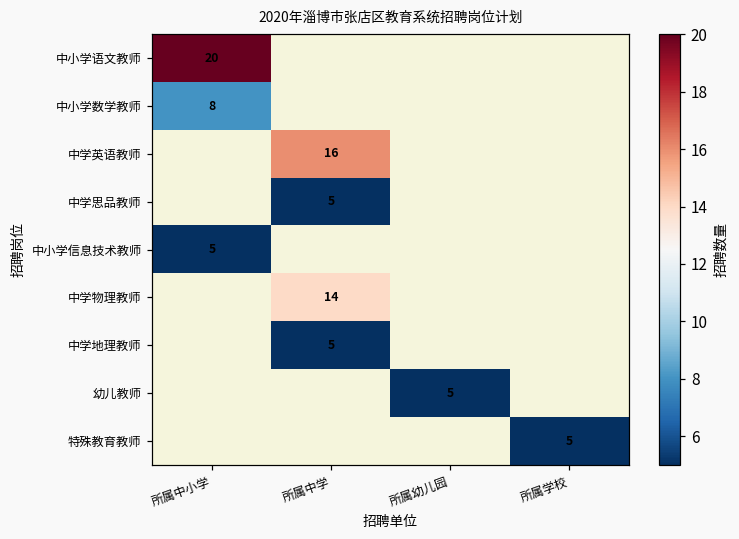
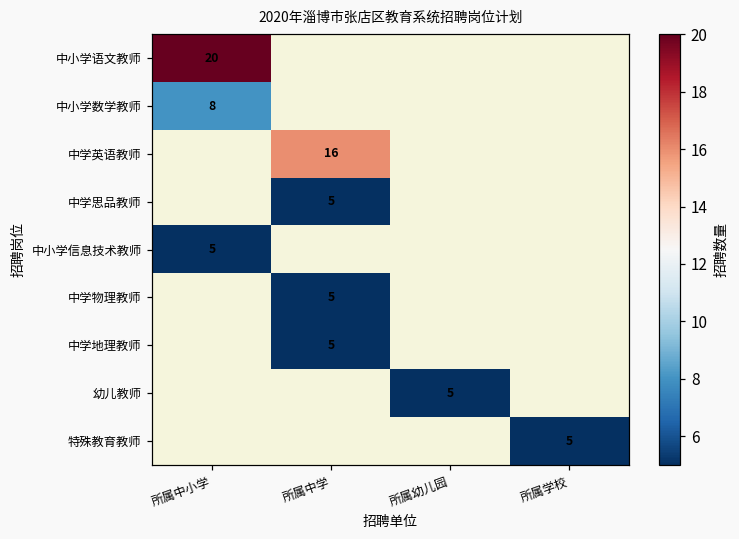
  {
    "中小学语文教师": {
      "所属中小学": 20
    },
    "中小学数学教师": {
      "所属中小学": 8
    },
    "中学英语教师": {
      "所属中学": 16
    },
    "中学思品教师": {
      "所属中学": 5
    },
    "中小学信息技术教师": {
      "所属中小学": 5
    },
    "中学物理教师": {
-     "所属中学": 14
+     "所属中学": 5
    },
    "中学地理教师": {
      "所属中学": 5
    },
    "幼儿教师": {
      "所属幼儿园": 5
    },
    "特殊教育教师": {
      "所属学校": 5
    }
  }
